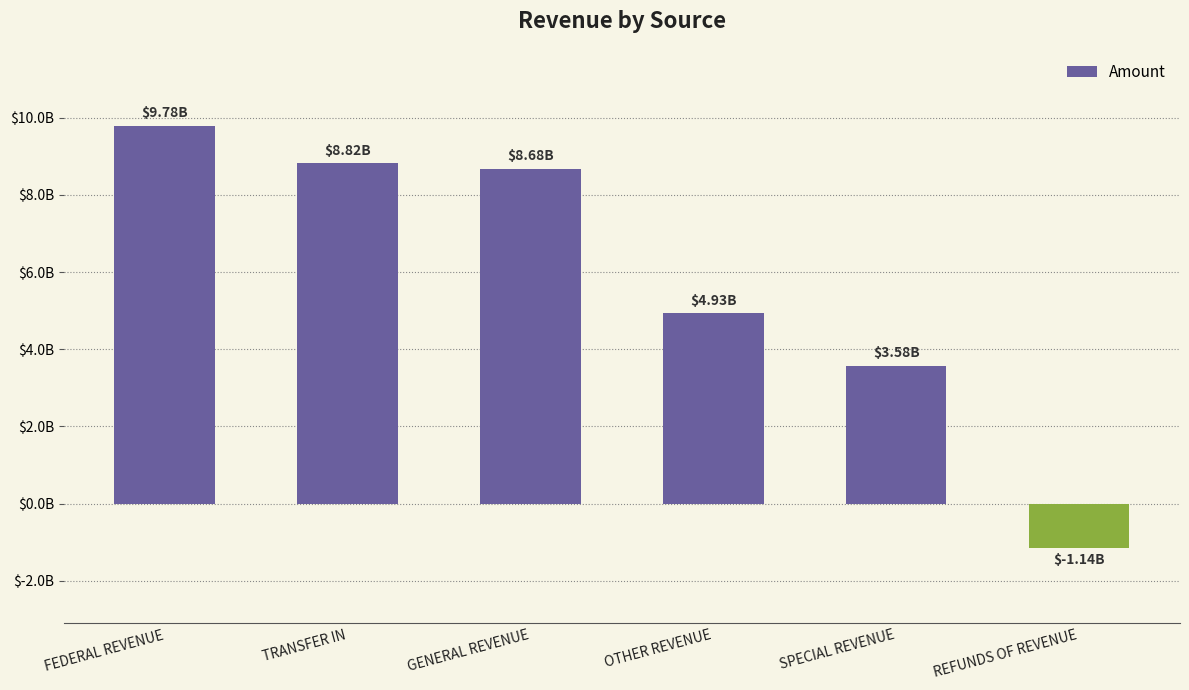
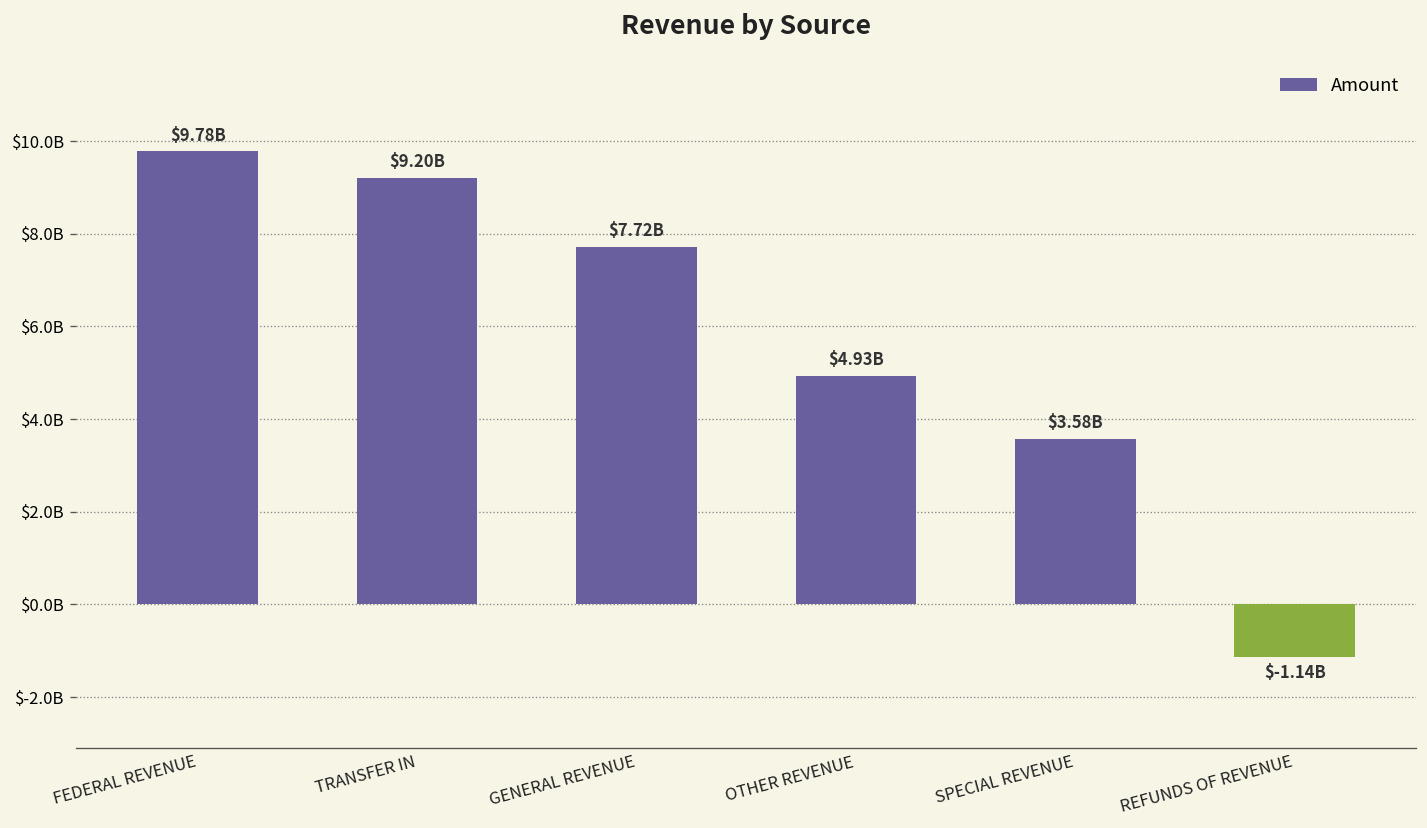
  {
    "FEDERAL REVENUE": "$9.78B",
-   "TRANSFER IN": "$8.82B",
-   "GENERAL REVENUE": "$8.68B",
+   "TRANSFER IN": "$9.20B",
+   "GENERAL REVENUE": "$7.72B",
    "OTHER REVENUE": "$4.93B",
    "SPECIAL REVENUE": "$3.58B",
    "REFUNDS OF REVENUE": "$-1.14B"
  }
